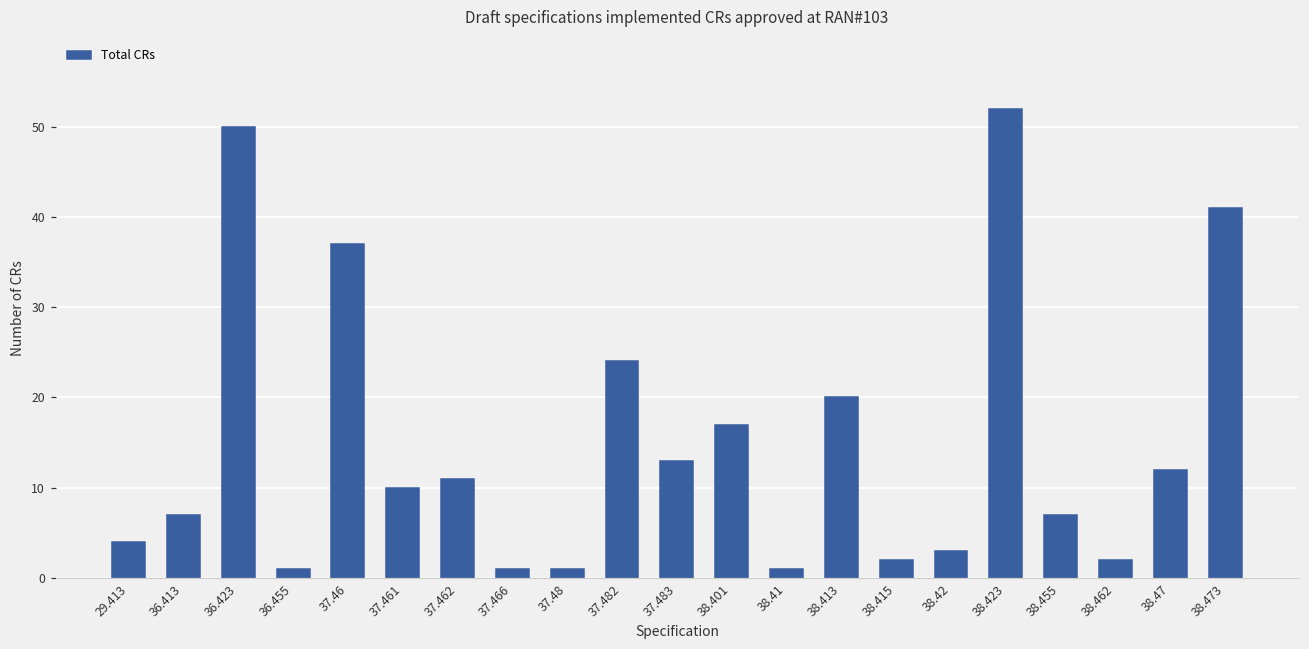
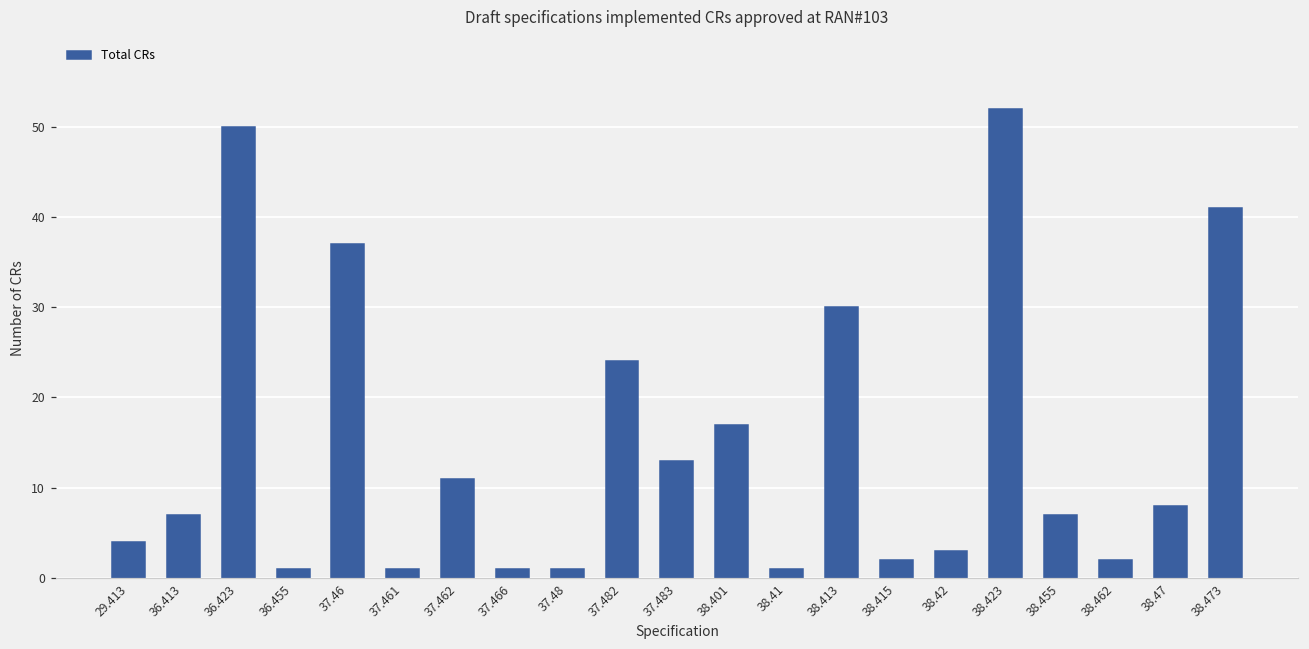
  {
    "29.413": 4,
    "36.413": 7,
    "36.423": 50,
    "36.455": 1,
    "37.46": 37,
-   "37.461": 10,
+   "37.461": 1,
    "37.462": 11,
    "37.466": 1,
    "37.48": 1,
    "37.482": 24,
    "37.483": 13,
    "38.401": 17,
    "38.41": 1,
-   "38.413": 20,
+   "38.413": 30,
    "38.415": 2,
    "38.42": 3,
    "38.423": 52,
    "38.455": 7,
    "38.462": 2,
-   "38.47": 12,
+   "38.47": 8,
    "38.473": 41
  }
